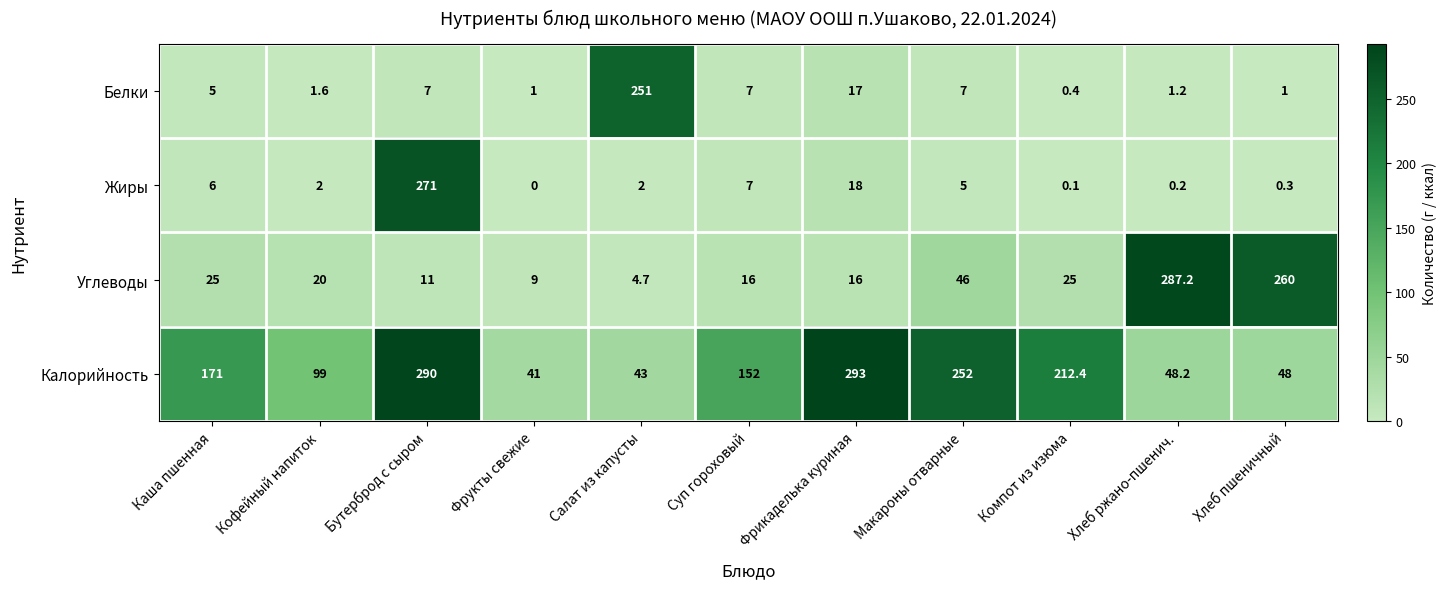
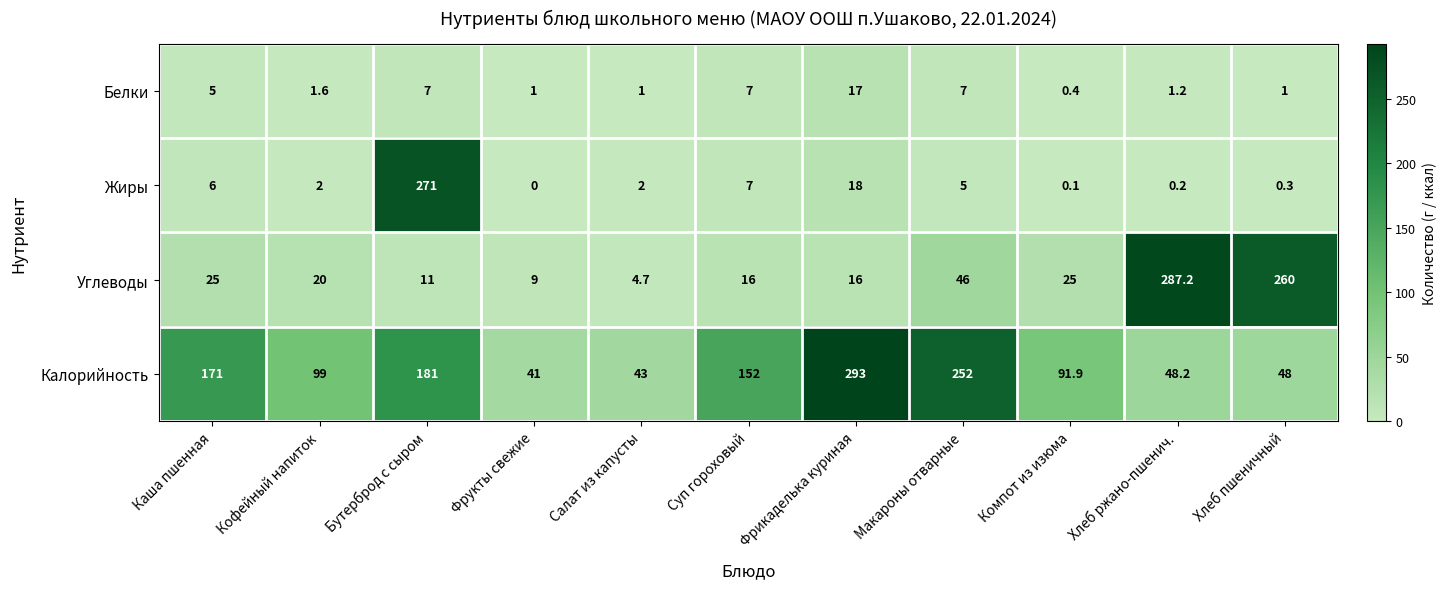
  {
    "Белки": {
      "Каша пшенная": 5,
      "Кофейный напиток": 1.6,
      "Бутерброд с сыром": 7,
      "Фрукты свежие": 1,
-     "Салат из капусты": 251,
+     "Салат из капусты": 1,
      "Суп гороховый": 7,
      "Фрикаделька куриная": 17,
      "Макароны отварные": 7,
      "Компот из изюма": 0.4,
      "Хлеб ржано-пшенич.": 1.2,
      "Хлеб пшеничный": 1
    },
    "Жиры": {
      "Каша пшенная": 6,
      "Кофейный напиток": 2,
      "Бутерброд с сыром": 271,
      "Фрукты свежие": 0,
      "Салат из капусты": 2,
      "Суп гороховый": 7,
      "Фрикаделька куриная": 18,
      "Макароны отварные": 5,
      "Компот из изюма": 0.1,
      "Хлеб ржано-пшенич.": 0.2,
      "Хлеб пшеничный": 0.3
    },
    "Углеводы": {
      "Каша пшенная": 25,
      "Кофейный напиток": 20,
      "Бутерброд с сыром": 11,
      "Фрукты свежие": 9,
      "Салат из капусты": 4.7,
      "Суп гороховый": 16,
      "Фрикаделька куриная": 16,
      "Макароны отварные": 46,
      "Компот из изюма": 25,
      "Хлеб ржано-пшенич.": 287.2,
      "Хлеб пшеничный": 260
    },
    "Калорийность": {
      "Каша пшенная": 171,
      "Кофейный напиток": 99,
-     "Бутерброд с сыром": 290,
+     "Бутерброд с сыром": 181,
      "Фрукты свежие": 41,
      "Салат из капусты": 43,
      "Суп гороховый": 152,
      "Фрикаделька куриная": 293,
      "Макароны отварные": 252,
-     "Компот из изюма": 212.4,
+     "Компот из изюма": 91.9,
      "Хлеб ржано-пшенич.": 48.2,
      "Хлеб пшеничный": 48
    }
  }
